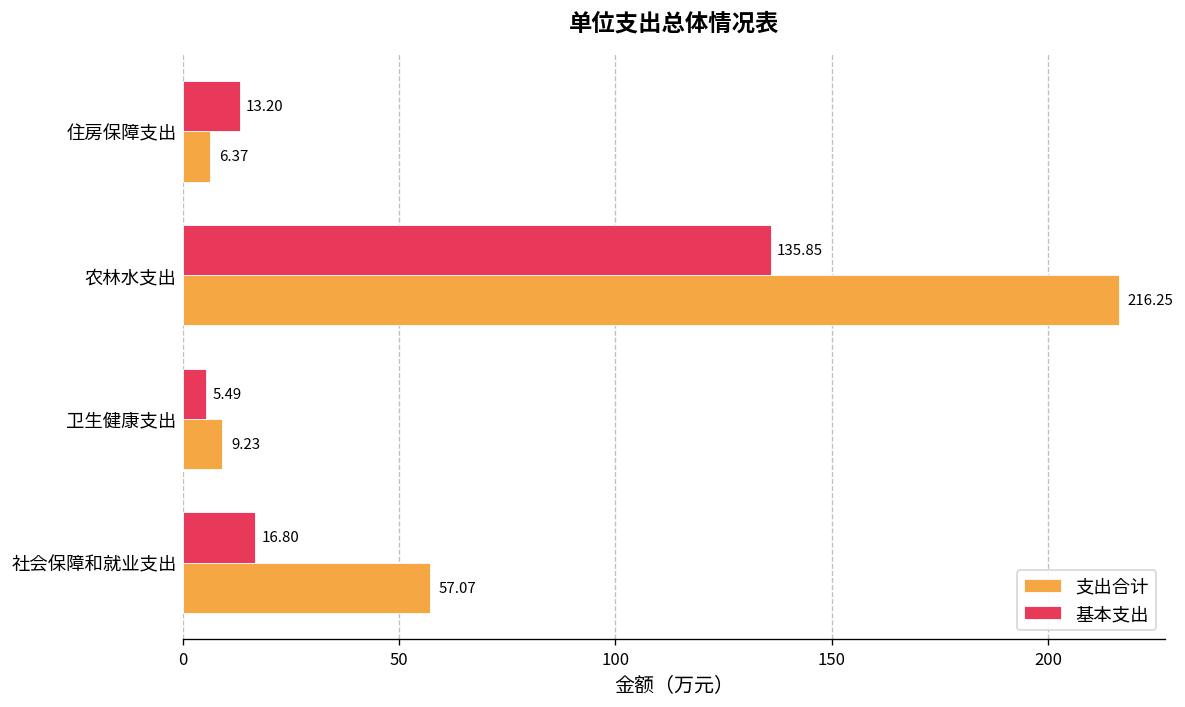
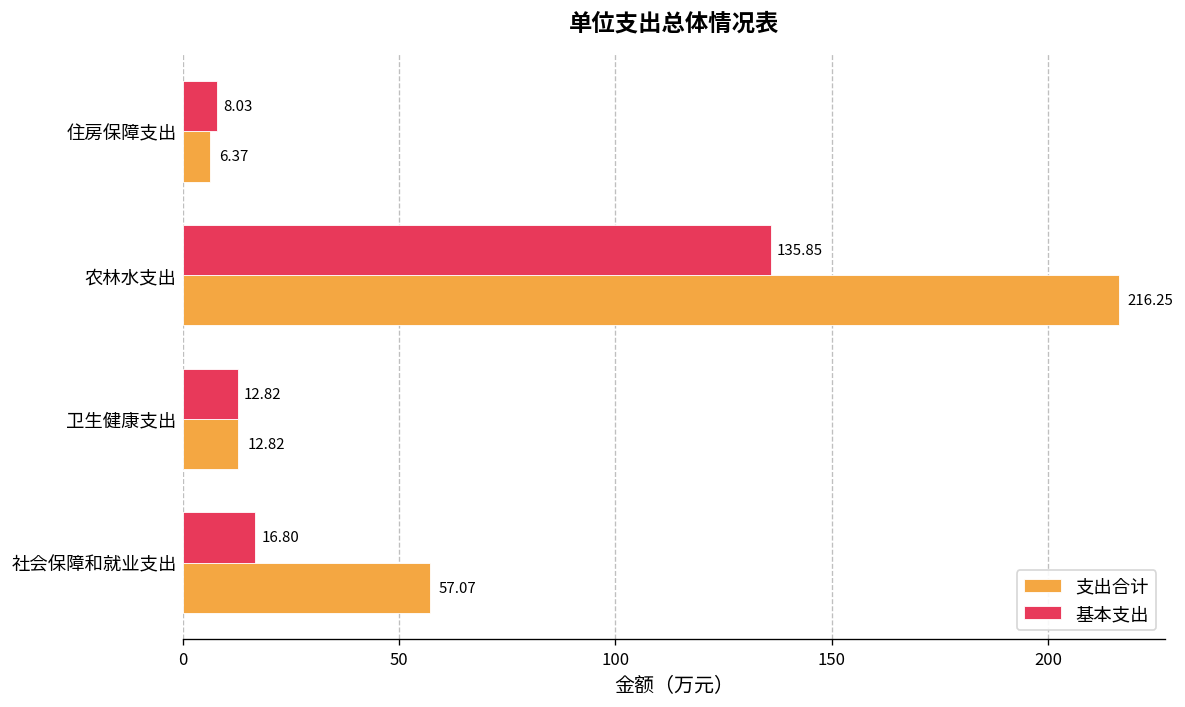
  {
    "支出合计": {
      "住房保障支出": 6.37,
      "农林水支出": 216.25,
-     "卫生健康支出": 9.23,
+     "卫生健康支出": 12.82,
      "社会保障和就业支出": 57.07
    },
    "基本支出": {
-     "住房保障支出": 13.20,
+     "住房保障支出": 8.03,
      "农林水支出": 135.85,
-     "卫生健康支出": 5.49,
+     "卫生健康支出": 12.82,
      "社会保障和就业支出": 16.80
    }
  }
